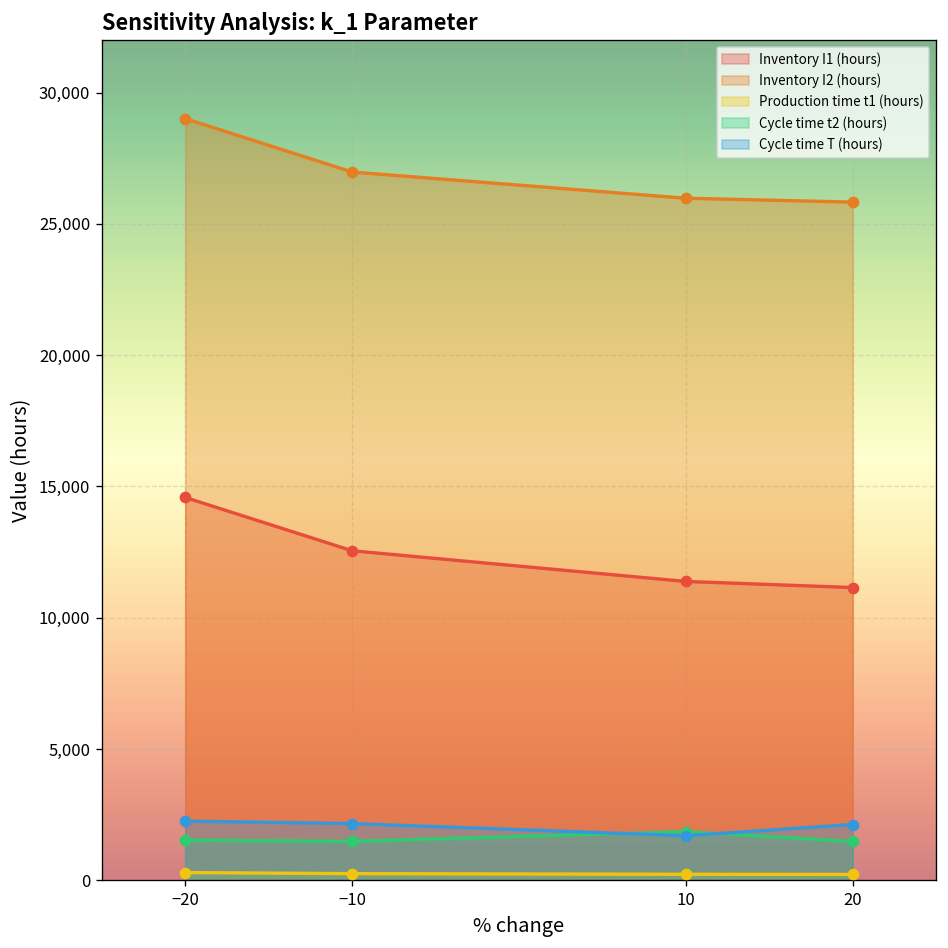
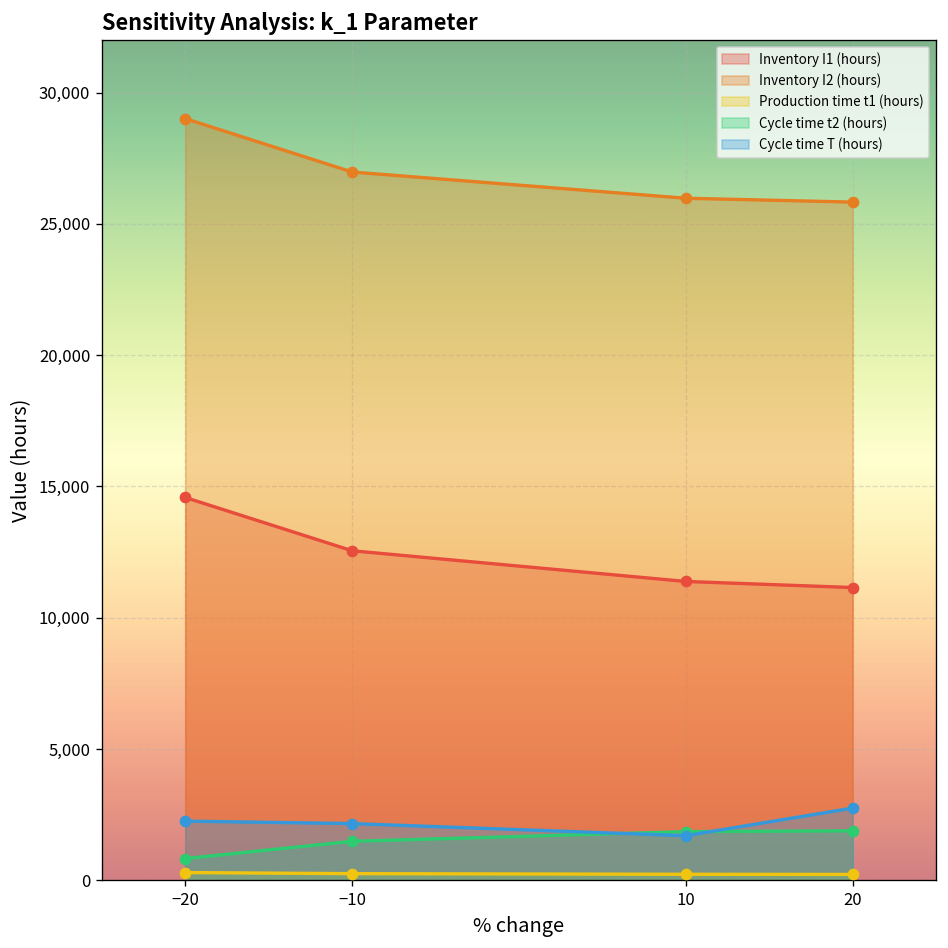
  {
    "Cycle time t2 (hours)": {
-     "−20": "1,500",
+     "−20": "800",
      "−10": "1,500",
      "10": "1,900",
-     "20": "1,500"
+     "20": "1,900"
    },
    "Cycle time T (hours)": {
      "−20": "2,300",
      "−10": "2,200",
      "10": "1,700",
-     "20": "2,100"
+     "20": "2,800"
    }
  }
